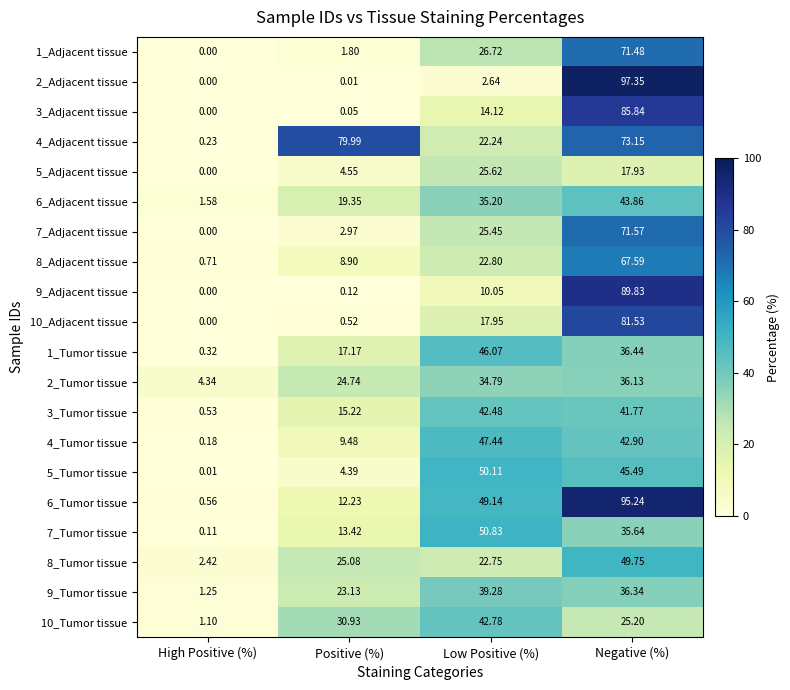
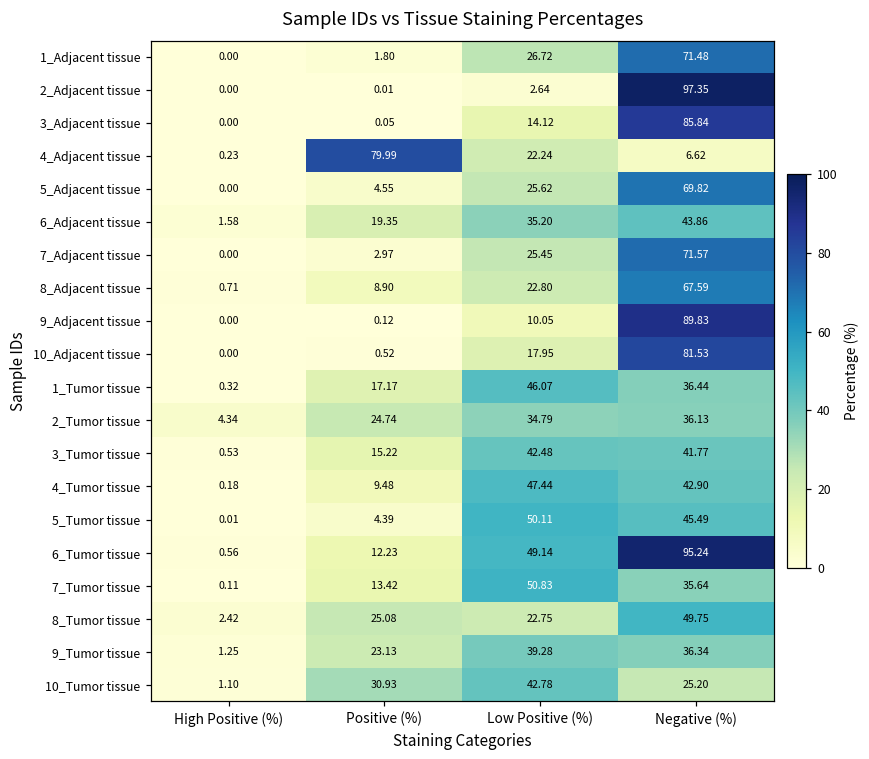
  {
    "1_Adjacent tissue": {
      "High Positive (%)": 0.00,
      "Positive (%)": 1.80,
      "Low Positive (%)": 26.72,
      "Negative (%)": 71.48
    },
    "2_Adjacent tissue": {
      "High Positive (%)": 0.00,
      "Positive (%)": 0.01,
      "Low Positive (%)": 2.64,
      "Negative (%)": 97.35
    },
    "3_Adjacent tissue": {
      "High Positive (%)": 0.00,
      "Positive (%)": 0.05,
      "Low Positive (%)": 14.12,
      "Negative (%)": 85.84
    },
    "4_Adjacent tissue": {
      "High Positive (%)": 0.23,
      "Positive (%)": 79.99,
      "Low Positive (%)": 22.24,
-     "Negative (%)": 73.15
+     "Negative (%)": 6.62
    },
    "5_Adjacent tissue": {
      "High Positive (%)": 0.00,
      "Positive (%)": 4.55,
      "Low Positive (%)": 25.62,
-     "Negative (%)": 17.93
+     "Negative (%)": 69.82
    },
    "6_Adjacent tissue": {
      "High Positive (%)": 1.58,
      "Positive (%)": 19.35,
      "Low Positive (%)": 35.20,
      "Negative (%)": 43.86
    },
    "7_Adjacent tissue": {
      "High Positive (%)": 0.00,
      "Positive (%)": 2.97,
      "Low Positive (%)": 25.45,
      "Negative (%)": 71.57
    },
    "8_Adjacent tissue": {
      "High Positive (%)": 0.71,
      "Positive (%)": 8.90,
      "Low Positive (%)": 22.80,
      "Negative (%)": 67.59
    },
    "9_Adjacent tissue": {
      "High Positive (%)": 0.00,
      "Positive (%)": 0.12,
      "Low Positive (%)": 10.05,
      "Negative (%)": 89.83
    },
    "10_Adjacent tissue": {
      "High Positive (%)": 0.00,
      "Positive (%)": 0.52,
      "Low Positive (%)": 17.95,
      "Negative (%)": 81.53
    },
    "1_Tumor tissue": {
      "High Positive (%)": 0.32,
      "Positive (%)": 17.17,
      "Low Positive (%)": 46.07,
      "Negative (%)": 36.44
    },
    "2_Tumor tissue": {
      "High Positive (%)": 4.34,
      "Positive (%)": 24.74,
      "Low Positive (%)": 34.79,
      "Negative (%)": 36.13
    },
    "3_Tumor tissue": {
      "High Positive (%)": 0.53,
      "Positive (%)": 15.22,
      "Low Positive (%)": 42.48,
      "Negative (%)": 41.77
    },
    "4_Tumor tissue": {
      "High Positive (%)": 0.18,
      "Positive (%)": 9.48,
      "Low Positive (%)": 47.44,
      "Negative (%)": 42.90
    },
    "5_Tumor tissue": {
      "High Positive (%)": 0.01,
      "Positive (%)": 4.39,
      "Low Positive (%)": 50.11,
      "Negative (%)": 45.49
    },
    "6_Tumor tissue": {
      "High Positive (%)": 0.56,
      "Positive (%)": 12.23,
      "Low Positive (%)": 49.14,
      "Negative (%)": 95.24
    },
    "7_Tumor tissue": {
      "High Positive (%)": 0.11,
      "Positive (%)": 13.42,
      "Low Positive (%)": 50.83,
      "Negative (%)": 35.64
    },
    "8_Tumor tissue": {
      "High Positive (%)": 2.42,
      "Positive (%)": 25.08,
      "Low Positive (%)": 22.75,
      "Negative (%)": 49.75
    },
    "9_Tumor tissue": {
      "High Positive (%)": 1.25,
      "Positive (%)": 23.13,
      "Low Positive (%)": 39.28,
      "Negative (%)": 36.34
    },
    "10_Tumor tissue": {
      "High Positive (%)": 1.10,
      "Positive (%)": 30.93,
      "Low Positive (%)": 42.78,
      "Negative (%)": 25.20
    }
  }
